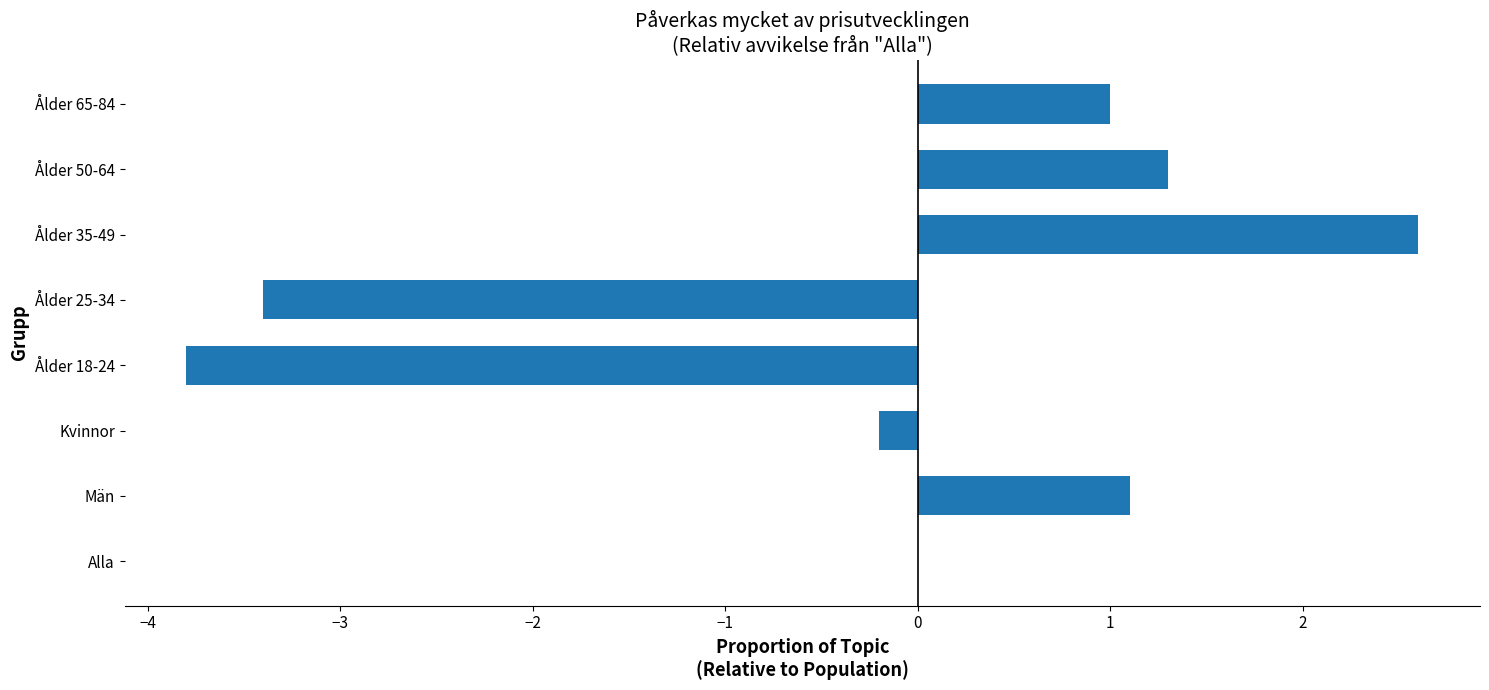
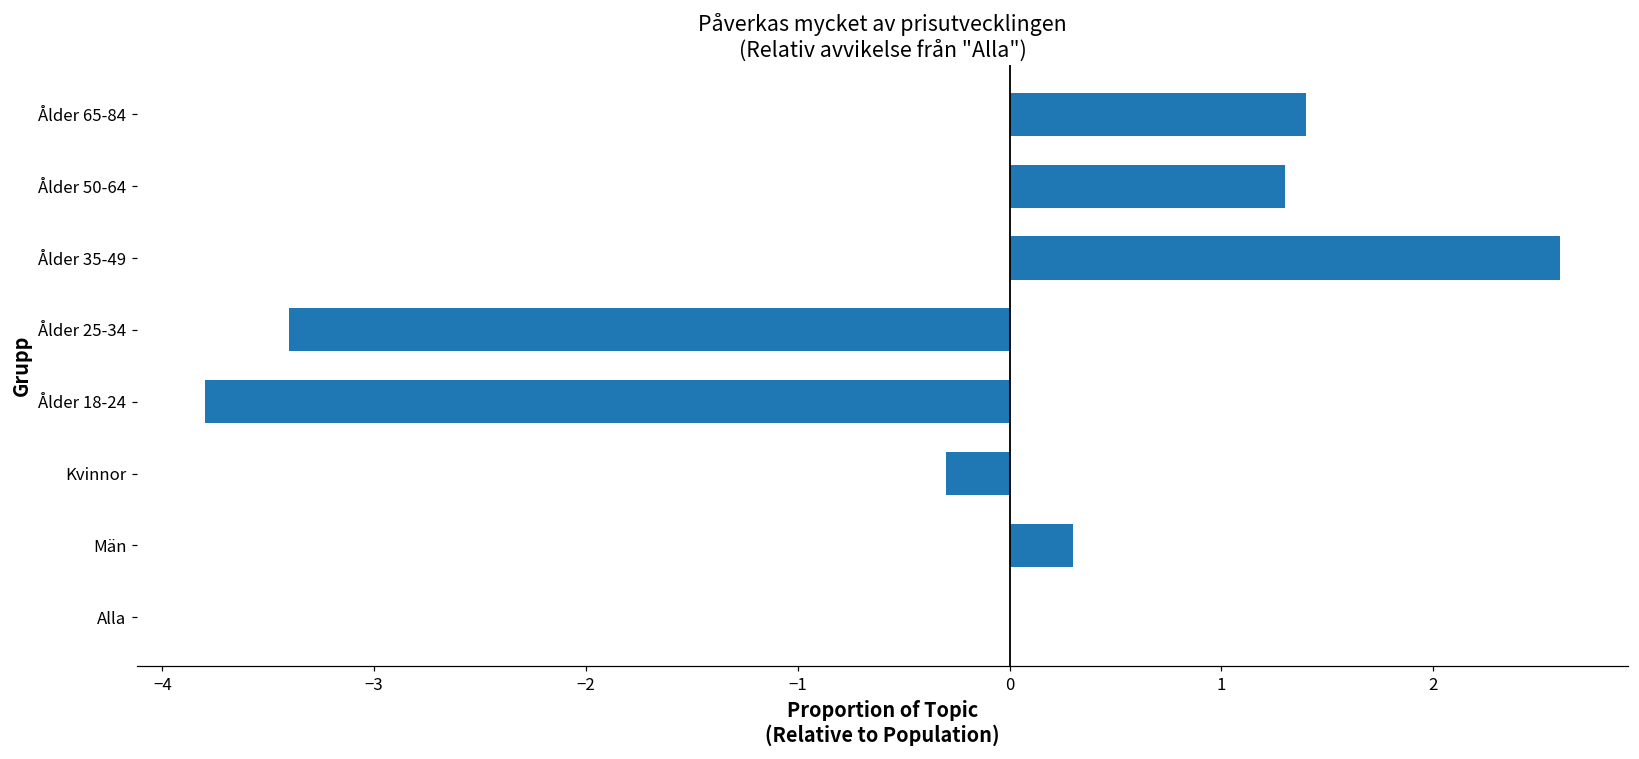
  {
-   "Ålder 65-84": 1.00,
+   "Ålder 65-84": 1.40,
    "Ålder 50-64": 1.30,
    "Ålder 35-49": 2.60,
    "Ålder 25-34": -3.40,
    "Ålder 18-24": -3.80,
-   "Kvinnor": -0.20,
-   "Män": 1.10,
+   "Kvinnor": -0.30,
+   "Män": 0.30,
    "Alla": 0.00
  }
